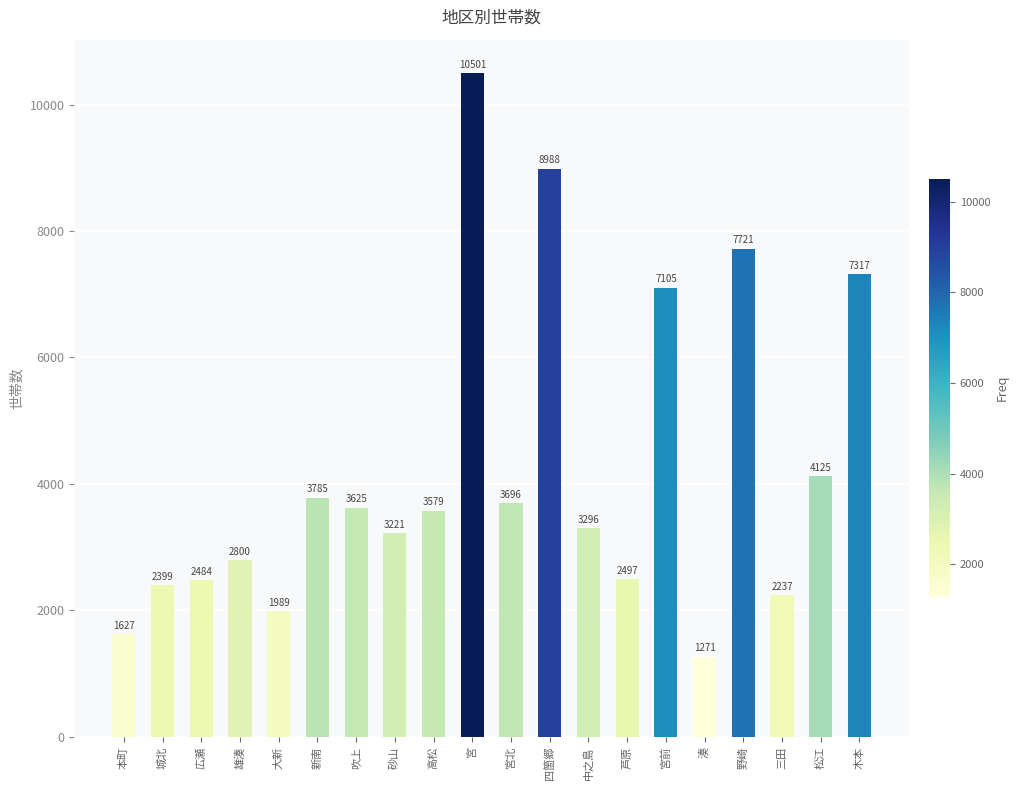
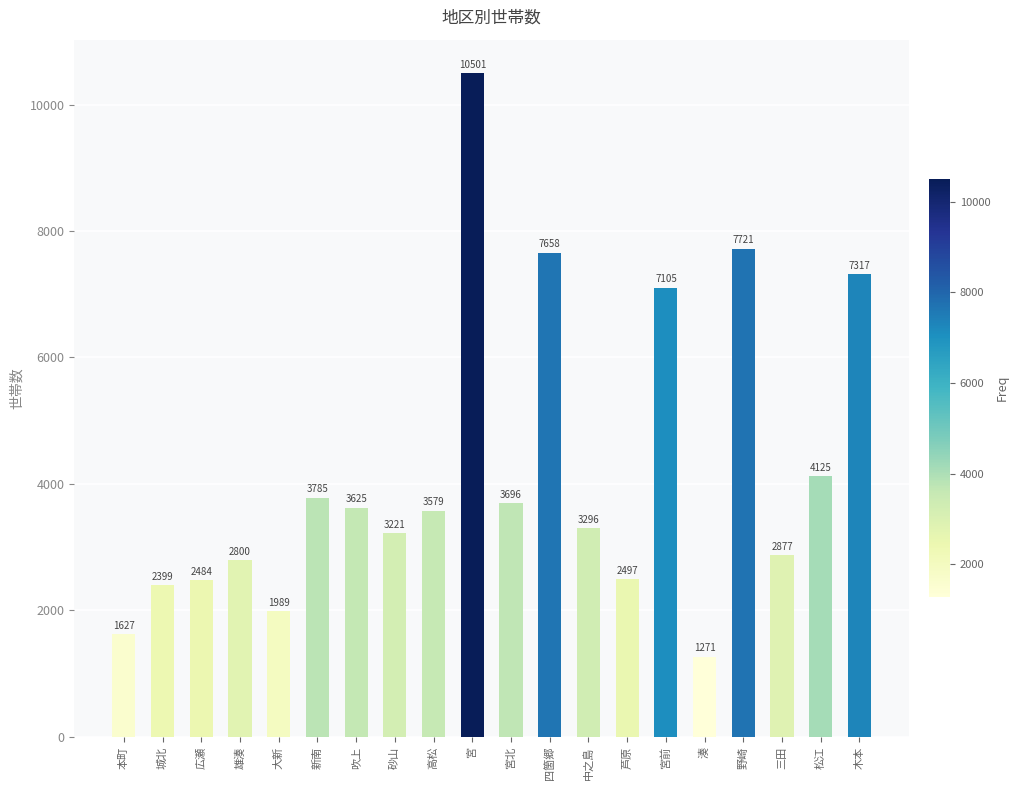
  {
    "本町": 1627,
    "城北": 2399,
    "広瀬": 2484,
    "雄湊": 2800,
    "大新": 1989,
    "新南": 3785,
    "吹上": 3625,
    "砂山": 3221,
    "高松": 3579,
    "宮": 10501,
    "宮北": 3696,
-   "四箇郷": 8988,
+   "四箇郷": 7658,
    "中之島": 3296,
    "芦原": 2497,
    "宮前": 7105,
    "湊": 1271,
    "野崎": 7721,
-   "三田": 2237,
+   "三田": 2877,
    "松江": 4125,
    "木本": 7317
  }
